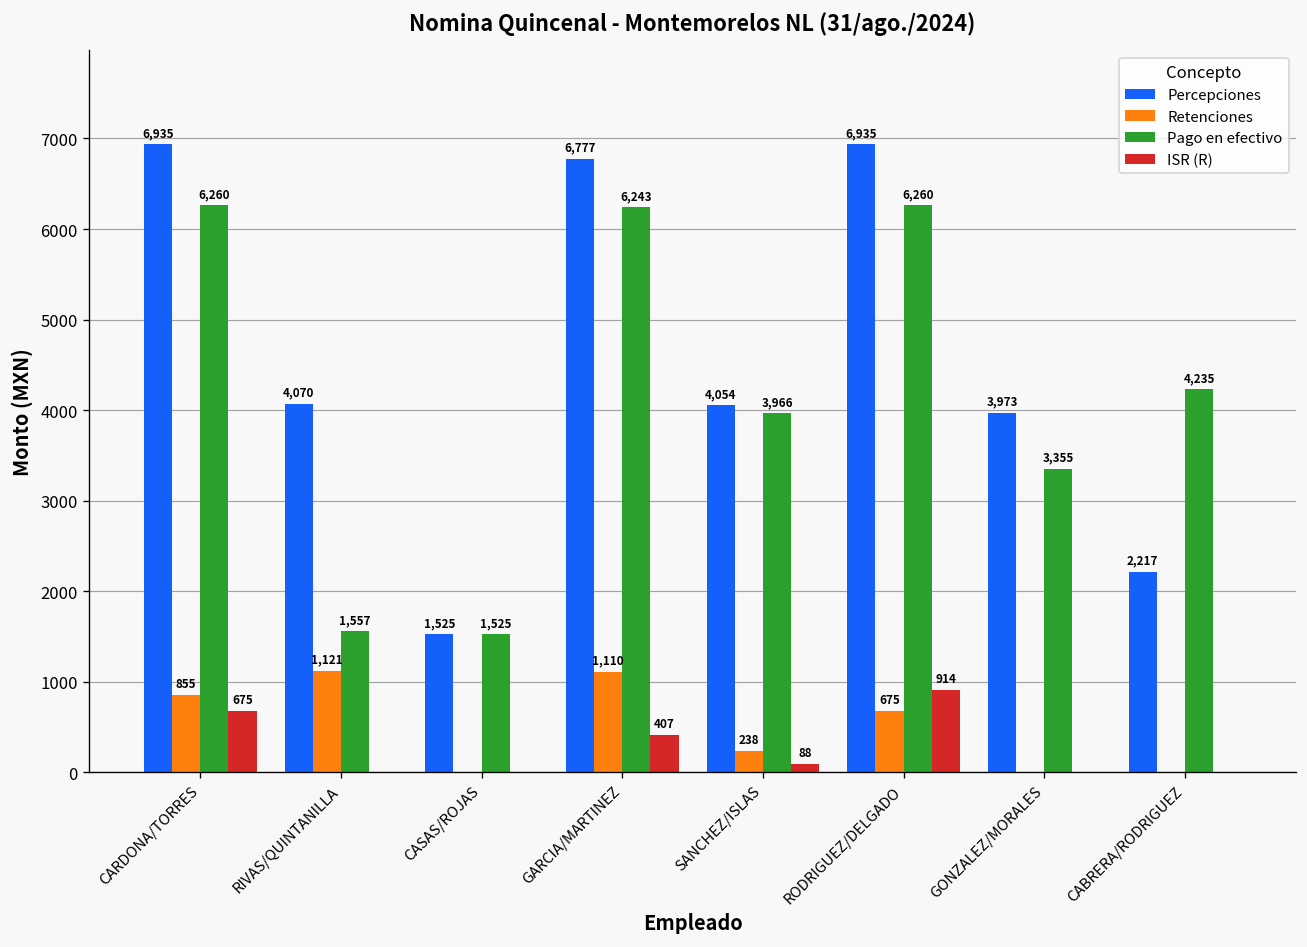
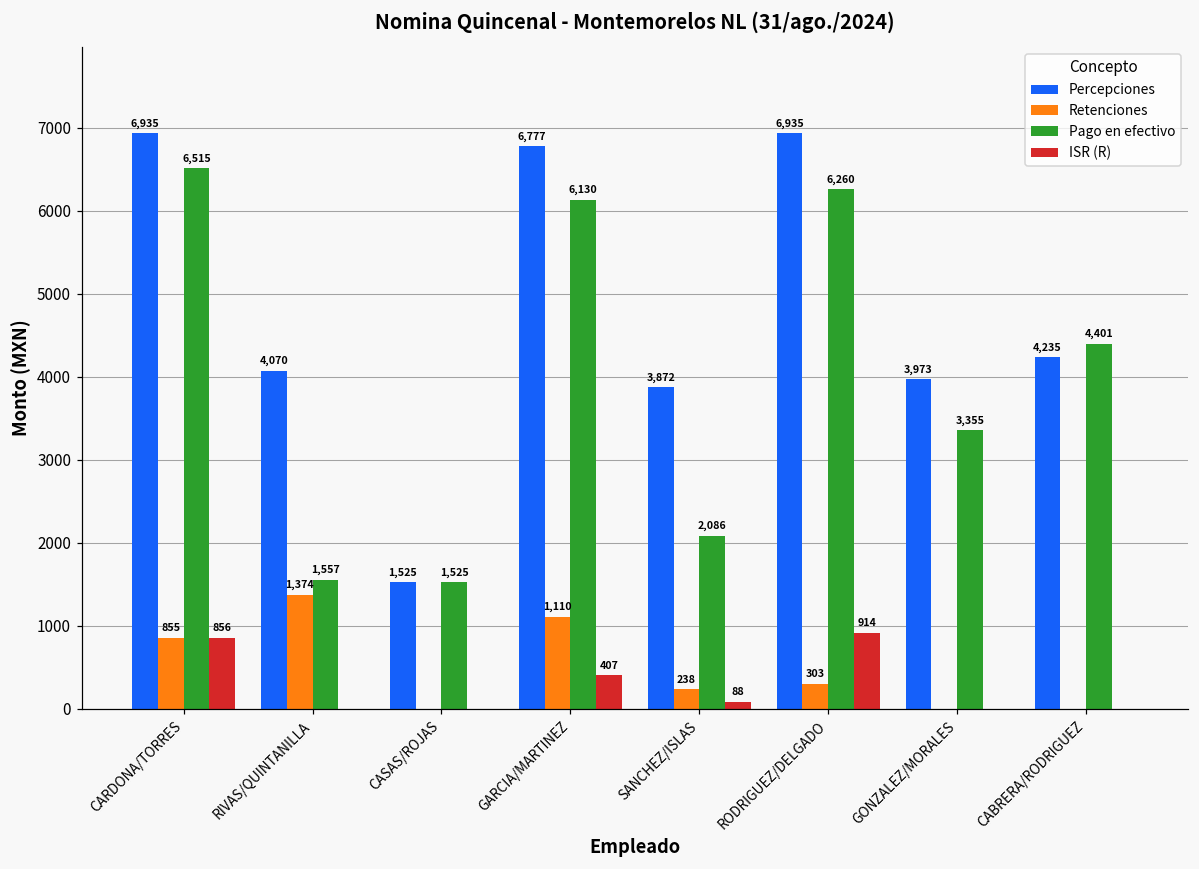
  {
    "Percepciones": {
      "CARDONA/TORRES": "6,935",
      "RIVAS/QUINTANILLA": "4,070",
      "CASAS/ROJAS": "1,525",
      "GARCIA/MARTINEZ": "6,777",
-     "SANCHEZ/ISLAS": "4,054",
+     "SANCHEZ/ISLAS": "3,872",
      "RODRIGUEZ/DELGADO": "6,935",
      "GONZALEZ/MORALES": "3,973",
-     "CABRERA/RODRIGUEZ": "2,217"
+     "CABRERA/RODRIGUEZ": "4,235"
    },
    "Retenciones": {
      "CARDONA/TORRES": "855",
-     "RIVAS/QUINTANILLA": "1,121",
+     "RIVAS/QUINTANILLA": "1,374",
      "GARCIA/MARTINEZ": "1,110",
      "SANCHEZ/ISLAS": "238",
-     "RODRIGUEZ/DELGADO": "675"
+     "RODRIGUEZ/DELGADO": "303"
    },
    "Pago en efectivo": {
-     "CARDONA/TORRES": "6,260",
+     "CARDONA/TORRES": "6,515",
      "RIVAS/QUINTANILLA": "1,557",
      "CASAS/ROJAS": "1,525",
-     "GARCIA/MARTINEZ": "6,243",
-     "SANCHEZ/ISLAS": "3,966",
+     "GARCIA/MARTINEZ": "6,130",
+     "SANCHEZ/ISLAS": "2,086",
      "RODRIGUEZ/DELGADO": "6,260",
      "GONZALEZ/MORALES": "3,355",
-     "CABRERA/RODRIGUEZ": "4,235"
+     "CABRERA/RODRIGUEZ": "4,401"
    },
    "ISR (R)": {
-     "CARDONA/TORRES": "675",
+     "CARDONA/TORRES": "856",
      "GARCIA/MARTINEZ": "407",
      "SANCHEZ/ISLAS": "88",
      "RODRIGUEZ/DELGADO": "914"
    }
  }
